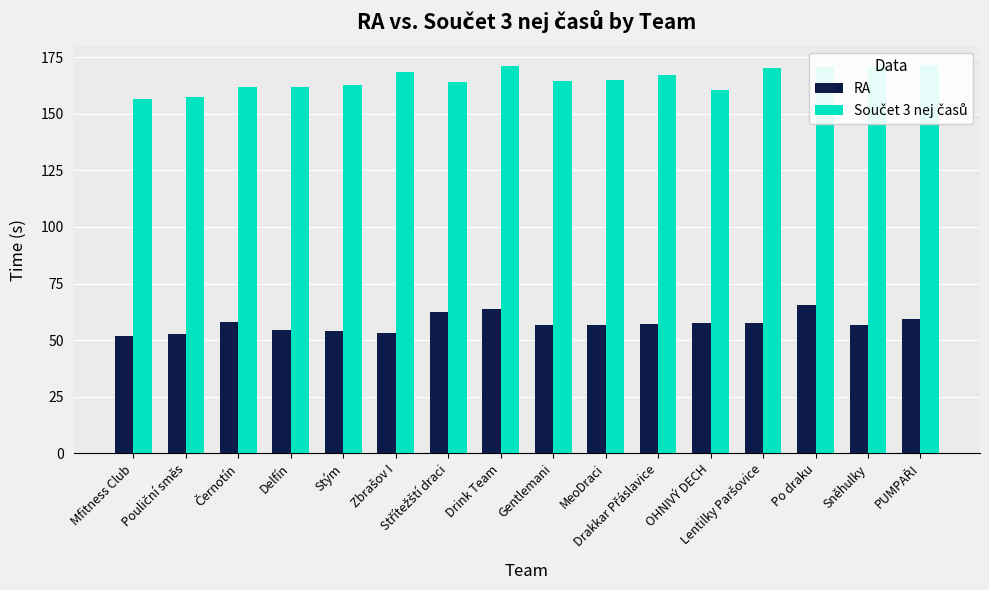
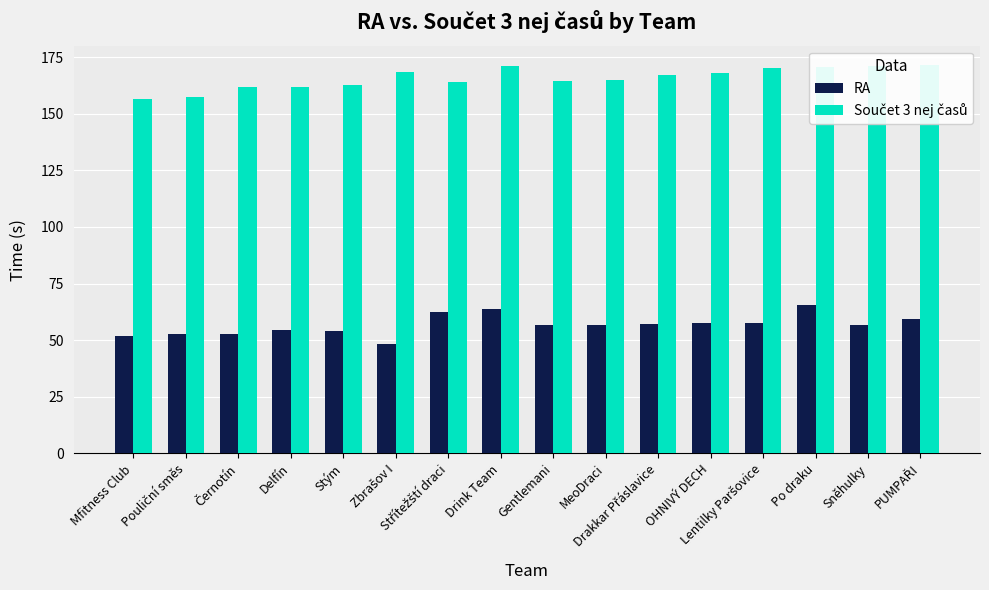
  {
    "RA": {
      "Mfitness Club": 52,
      "Pouliční směs": 53,
-     "Černotín": 58,
+     "Černotín": 53,
      "Delfín": 55,
      "Stým": 54,
-     "Zbrašov I": 53,
+     "Zbrašov I": 48,
      "Střítežští draci": 62,
      "Drink Team": 64,
      "Gentlemani": 57,
      "MeoDraci": 57,
      "Drakkar Přáslavice": 57,
      "OHNIVÝ DECH": 58,
      "Lentilky Paršovice": 58,
      "Po draku": 65,
      "Sněhulky": 57,
      "PUMPAŘI": 60
    },
    "Součet 3 nej časů": {
      "Mfitness Club": 157,
      "Pouliční směs": 157,
      "Černotín": 162,
      "Delfín": 162,
      "Stým": 163,
      "Zbrašov I": 169,
      "Střítežští draci": 164,
      "Drink Team": 171,
      "Gentlemani": 164,
      "MeoDraci": 165,
      "Drakkar Přáslavice": 167,
-     "OHNIVÝ DECH": 160,
+     "OHNIVÝ DECH": 168,
      "Lentilky Paršovice": 170
    }
  }
